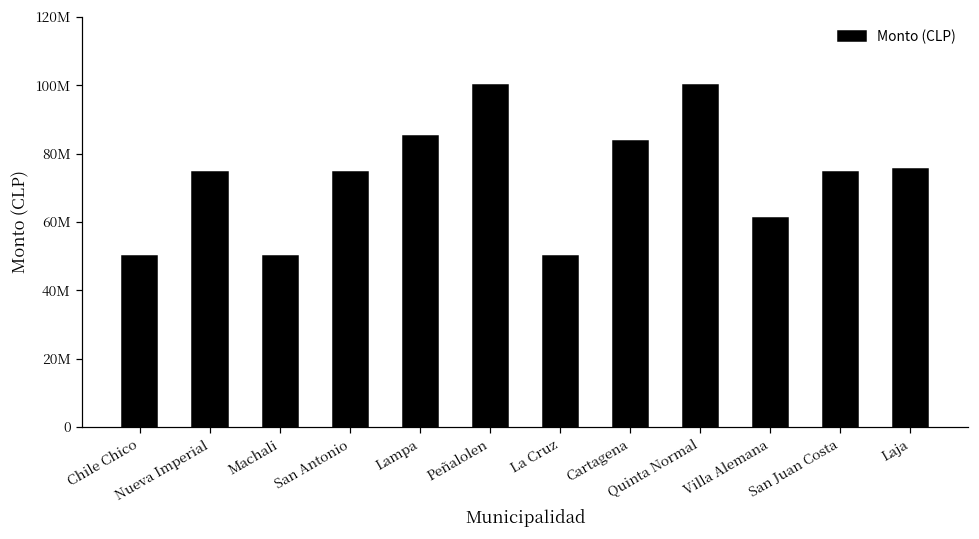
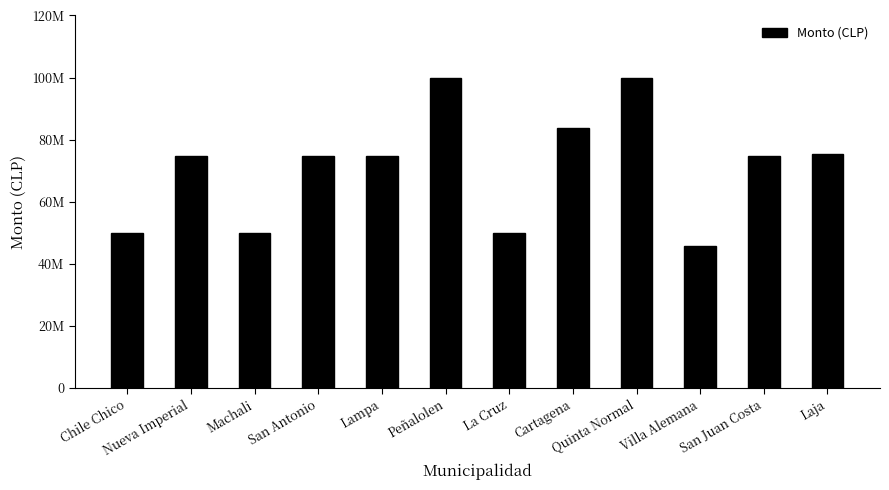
  {
    "Chile Chico": 50000000,
    "Nueva Imperial": 75000000,
    "Machali": 50000000,
    "San Antonio": 75000000,
-   "Lampa": 85000000,
+   "Lampa": 75000000,
    "Peñalolen": 100000000,
    "La Cruz": 50000000,
    "Cartagena": 84000000,
    "Quinta Normal": 100000000,
-   "Villa Alemana": 61000000,
+   "Villa Alemana": 46000000,
    "San Juan Costa": 75000000,
    "Laja": 75000000
  }
